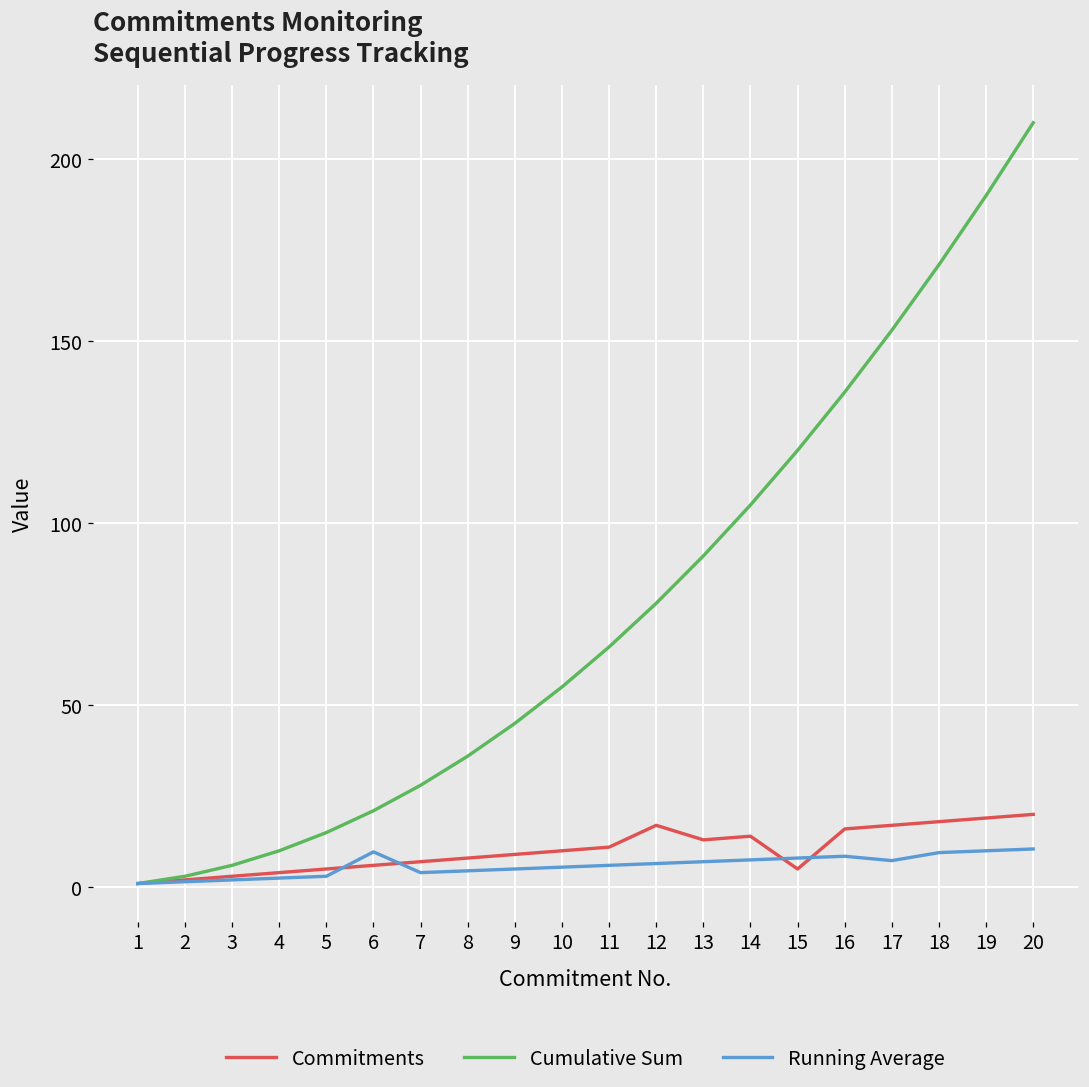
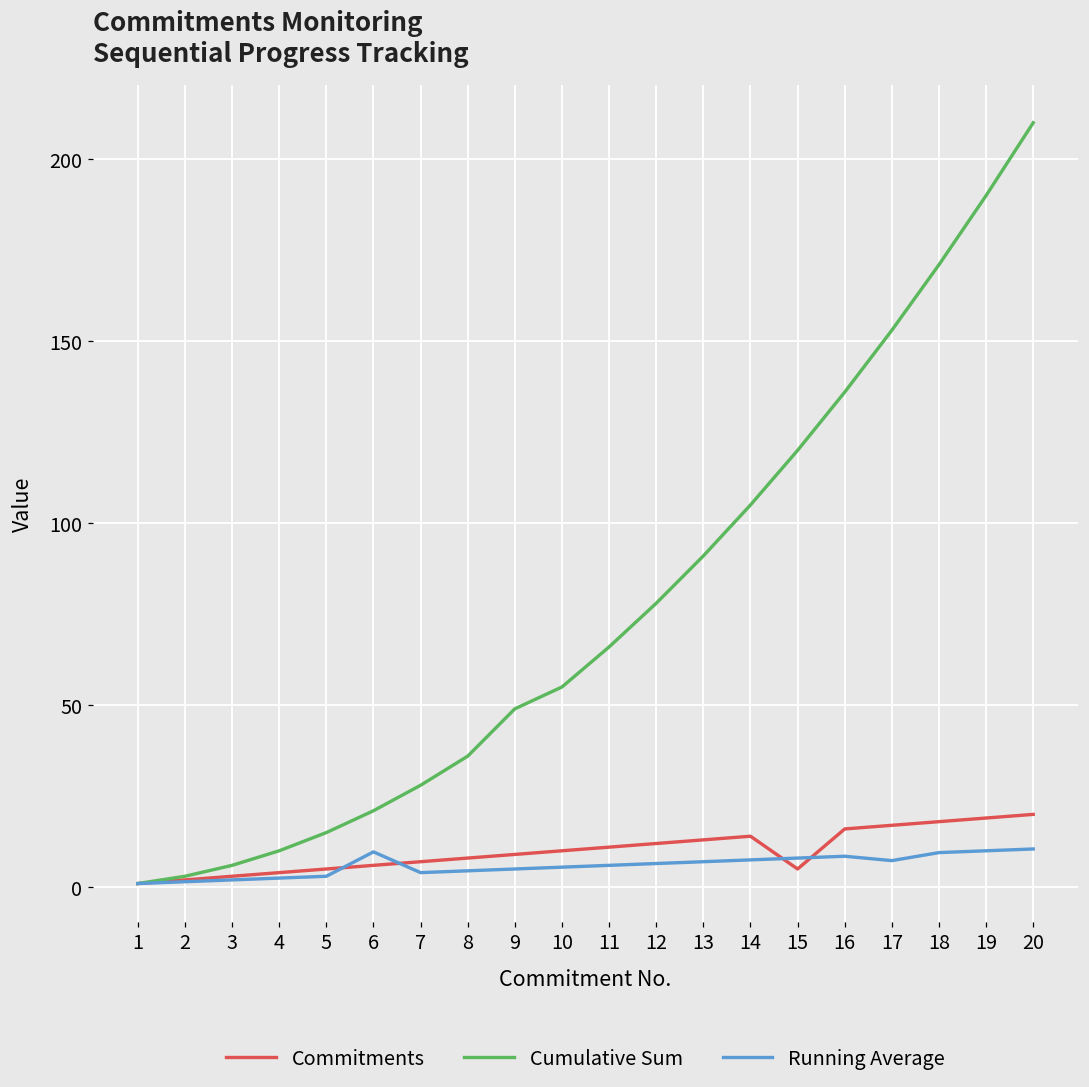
  {
    "Commitments": {
      "3": 3,
      "4": 4,
      "5": 5,
      "6": 6,
      "7": 7,
      "8": 8,
      "9": 9,
      "10": 10,
      "11": 11,
-     "12": 17,
+     "12": 12,
      "13": 13,
      "14": 14,
      "15": 5,
      "16": 16,
      "17": 17,
      "18": 18,
      "19": 19,
      "20": 20
    },
    "Cumulative Sum": {
      "2": 3,
      "3": 6,
      "4": 10,
      "5": 15,
      "6": 21,
      "7": 28,
      "8": 36,
-     "9": 45,
+     "9": 49,
      "10": 55,
      "11": 66,
      "12": 78,
      "13": 91,
      "14": 105,
      "15": 120,
      "16": 136,
      "17": 153,
      "18": 171,
      "19": 190,
      "20": 210
    },
    "Running Average": {
      "3": 2,
      "4": 3,
      "5": 3,
      "6": 10,
      "7": 4,
      "8": 5,
      "9": 5,
      "10": 6,
      "11": 6,
      "12": 7,
      "13": 7,
      "14": 8,
      "15": 8,
      "16": 9,
      "17": 7,
      "18": 10,
      "19": 10,
      "20": 11
    }
  }
